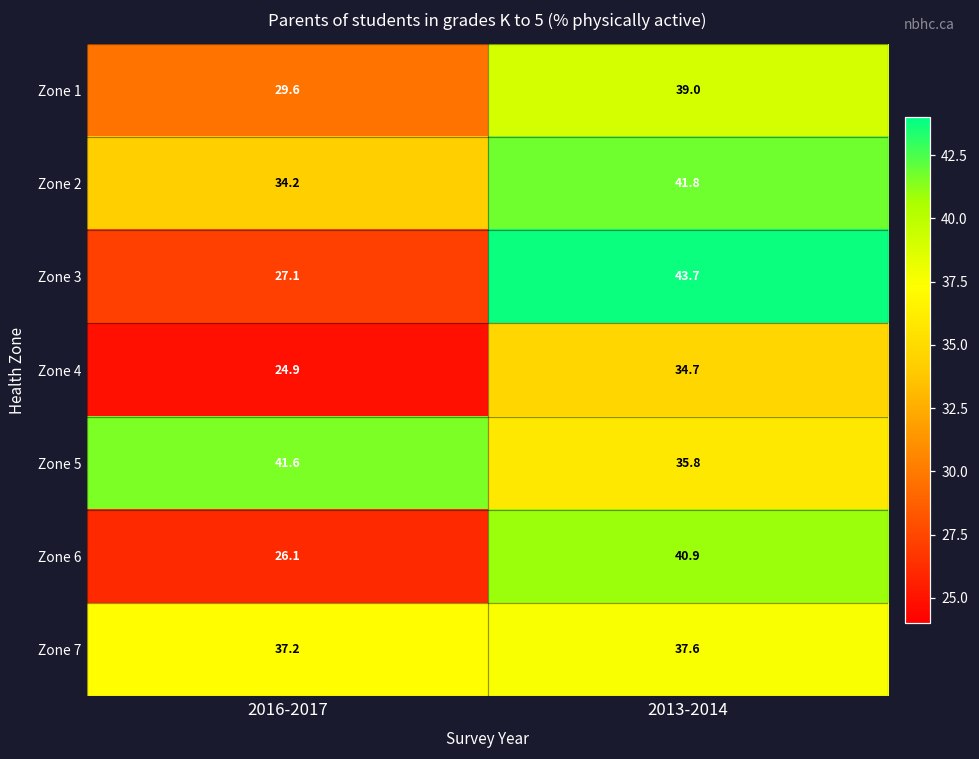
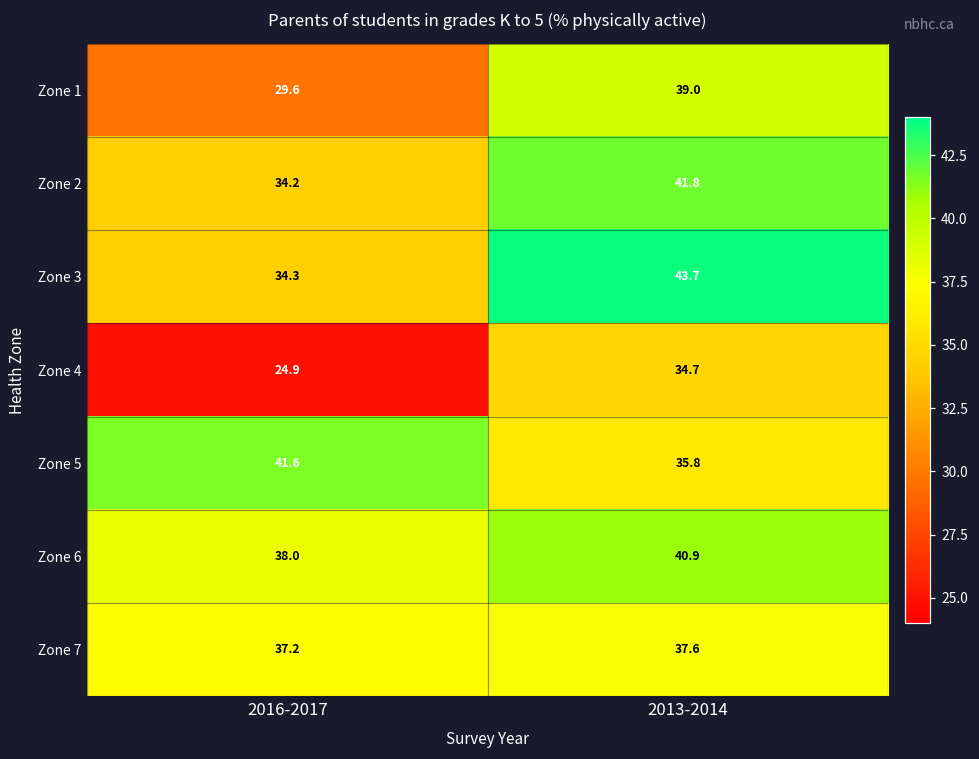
  {
    "Zone 1": {
      "2016-2017": 29.6,
      "2013-2014": 39.0
    },
    "Zone 2": {
      "2016-2017": 34.2,
      "2013-2014": 41.8
    },
    "Zone 3": {
-     "2016-2017": 27.1,
+     "2016-2017": 34.3,
      "2013-2014": 43.7
    },
    "Zone 4": {
      "2016-2017": 24.9,
      "2013-2014": 34.7
    },
    "Zone 5": {
      "2016-2017": 41.6,
      "2013-2014": 35.8
    },
    "Zone 6": {
-     "2016-2017": 26.1,
+     "2016-2017": 38.0,
      "2013-2014": 40.9
    },
    "Zone 7": {
      "2016-2017": 37.2,
      "2013-2014": 37.6
    }
  }
